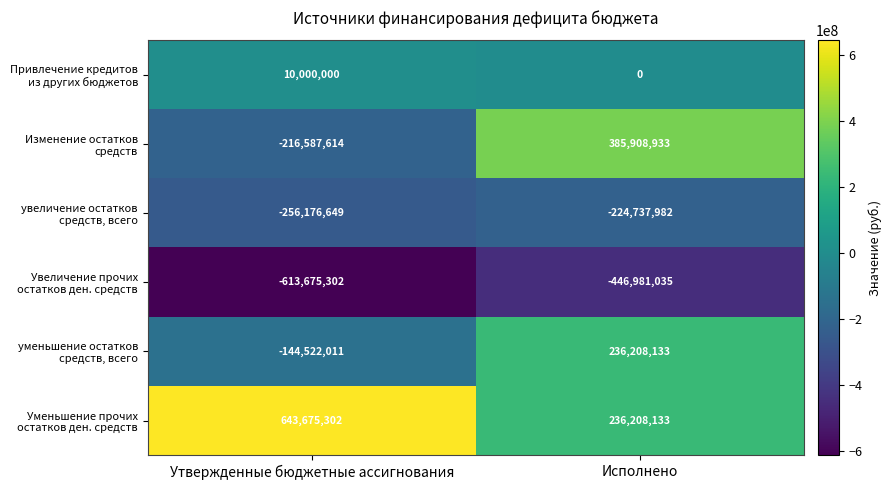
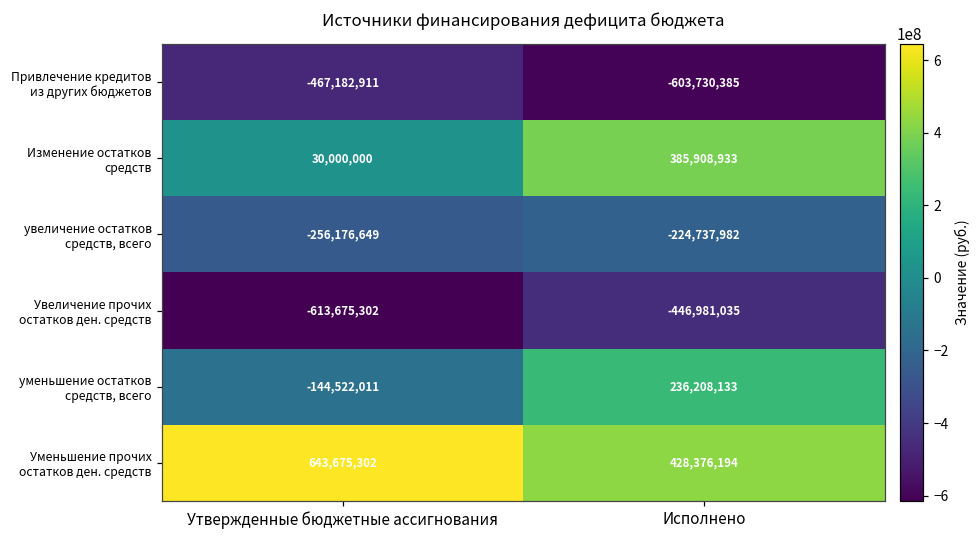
  {
    "Привлечение кредитов из других бюджетов": {
-     "Утвержденные бюджетные ассигнования": "10,000,000",
-     "Исполнено": "0"
+     "Утвержденные бюджетные ассигнования": "-467,182,911",
+     "Исполнено": "-603,730,385"
    },
    "Изменение остатков средств": {
-     "Утвержденные бюджетные ассигнования": "-216,587,614",
+     "Утвержденные бюджетные ассигнования": "30,000,000",
      "Исполнено": "385,908,933"
    },
    "увеличение остатков средств, всего": {
      "Утвержденные бюджетные ассигнования": "-256,176,649",
      "Исполнено": "-224,737,982"
    },
    "Увеличение прочих остатков ден. средств": {
      "Утвержденные бюджетные ассигнования": "-613,675,302",
      "Исполнено": "-446,981,035"
    },
    "уменьшение остатков средств, всего": {
      "Утвержденные бюджетные ассигнования": "-144,522,011",
      "Исполнено": "236,208,133"
    },
    "Уменьшение прочих остатков ден. средств": {
      "Утвержденные бюджетные ассигнования": "643,675,302",
-     "Исполнено": "236,208,133"
+     "Исполнено": "428,376,194"
    }
  }
